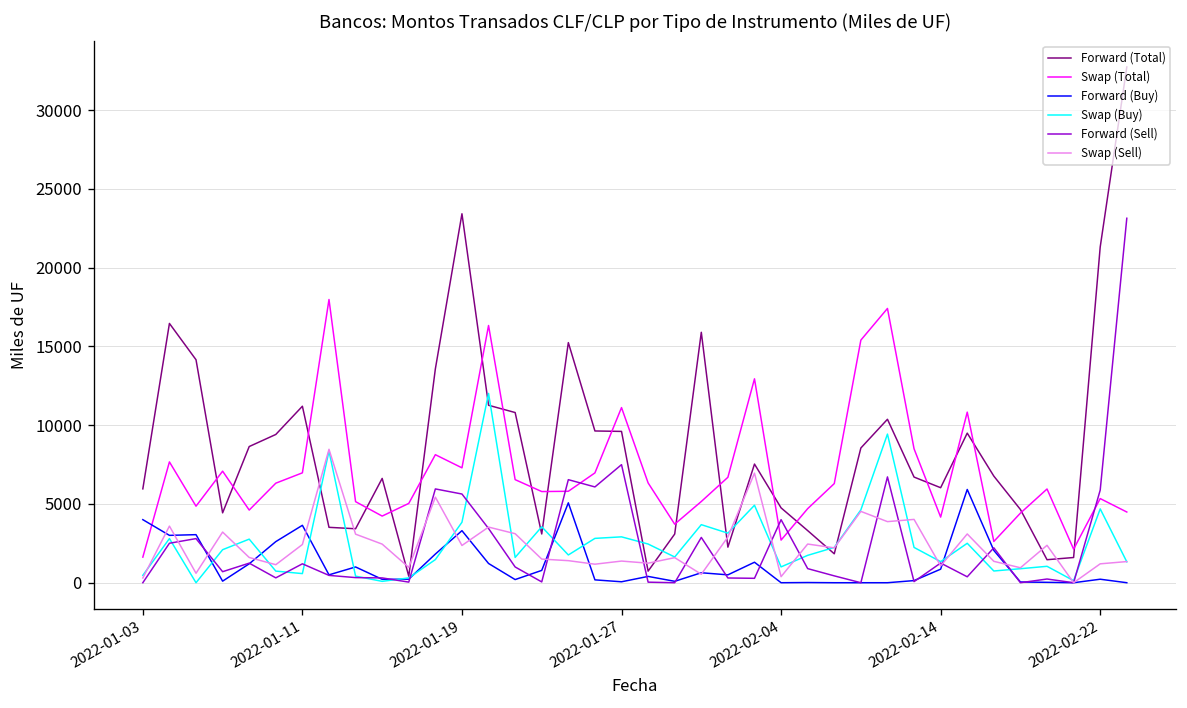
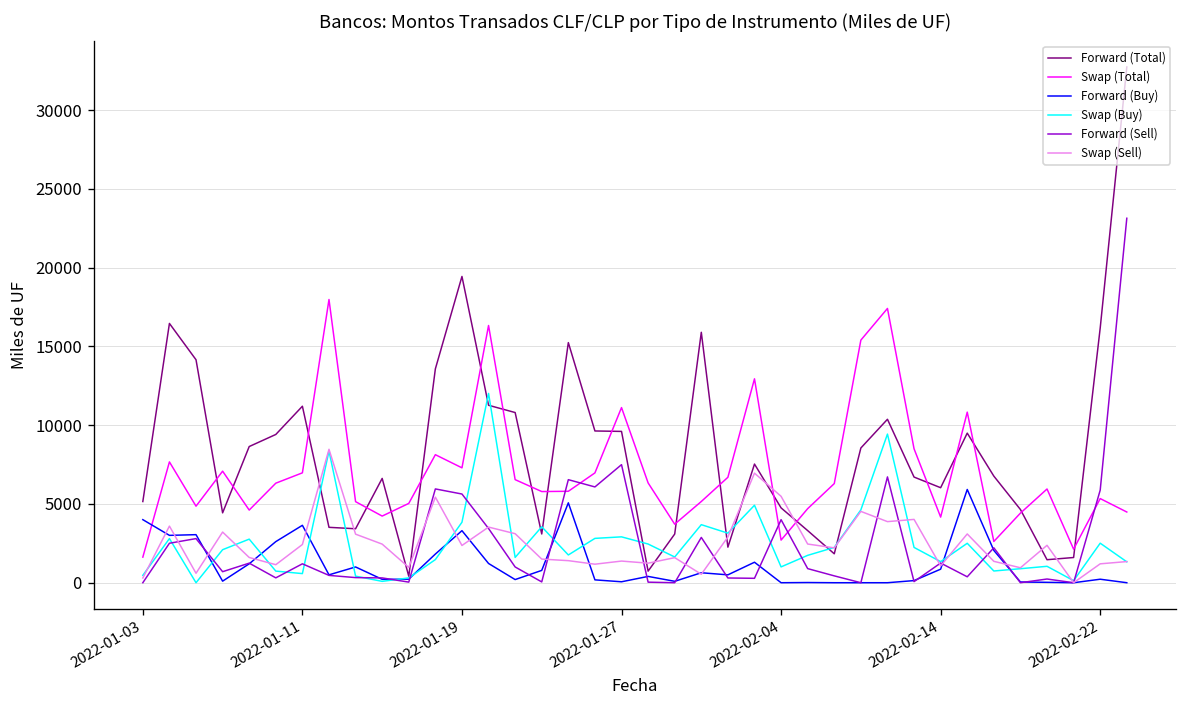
  {
    "Forward (Total)": {
-     "2022-01-03": 6000,
+     "2022-01-03": 5200,
      "2022-01-11": 11200,
-     "2022-01-19": 23400,
+     "2022-01-19": 19400,
      "2022-01-27": 9600,
      "2022-02-04": 4800,
      "2022-02-14": 6000,
-     "2022-02-22": 21300
+     "2022-02-22": 16200
    },
    "Swap (Total)": {
      "2022-01-03": 1600,
      "2022-01-11": 7000,
      "2022-01-19": 7300,
      "2022-01-27": 11100,
      "2022-02-04": 2700,
      "2022-02-14": 4200,
      "2022-02-22": 5300
    },
    "Forward (Buy)": {
      "2022-01-03": 4000,
      "2022-01-11": 3600,
      "2022-01-19": 3300,
      "2022-01-27": 100,
      "2022-02-04": 0,
      "2022-02-14": 900,
      "2022-02-22": 200
    },
    "Swap (Buy)": {
      "2022-01-11": 600,
      "2022-01-19": 3800,
      "2022-01-27": 2900,
      "2022-02-04": 1000,
-     "2022-02-22": 4700
+     "2022-02-22": 2500
    },
    "Forward (Sell)": {
      "2022-01-03": 0,
      "2022-01-11": 1200,
      "2022-01-19": 5600,
      "2022-01-27": 7500,
      "2022-02-04": 4000,
      "2022-02-22": 5900
    },
    "Swap (Sell)": {
      "2022-01-11": 2400,
      "2022-01-19": 2400,
      "2022-01-27": 1400,
-     "2022-02-04": 400,
+     "2022-02-04": 5500,
      "2022-02-22": 1200
    }
  }
